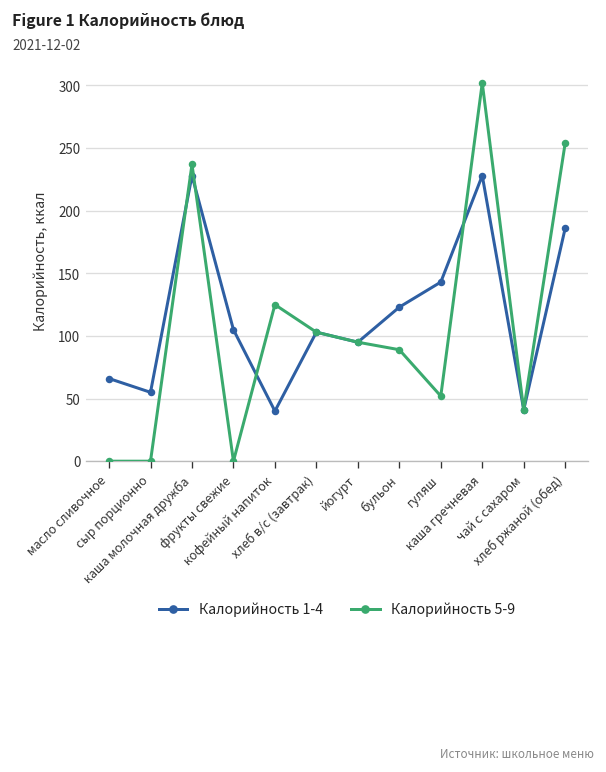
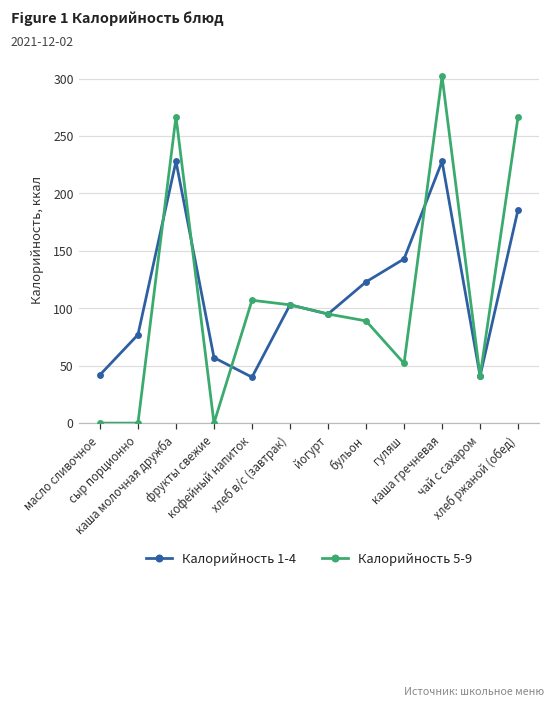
  {
    "Калорийность 1-4": {
-     "масло сливочное": 66,
-     "сыр порционно": 55,
+     "масло сливочное": 42,
+     "сыр порционно": 77,
      "каша молочная дружба": 228,
-     "фрукты свежие": 105,
+     "фрукты свежие": 57,
      "кофейный напиток": 40,
      "бульон": 123,
      "гуляш": 143,
      "каша гречневая": 228,
      "хлеб ржаной (обед)": 186
    },
    "Калорийность 5-9": {
      "масло сливочное": 0,
      "сыр порционно": 0,
-     "каша молочная дружба": 237,
+     "каша молочная дружба": 267,
      "фрукты свежие": 0,
-     "кофейный напиток": 125,
+     "кофейный напиток": 107,
      "бульон": 89,
      "гуляш": 52,
      "каша гречневая": 302,
-     "хлеб ржаной (обед)": 254
+     "хлеб ржаной (обед)": 267
    }
  }
